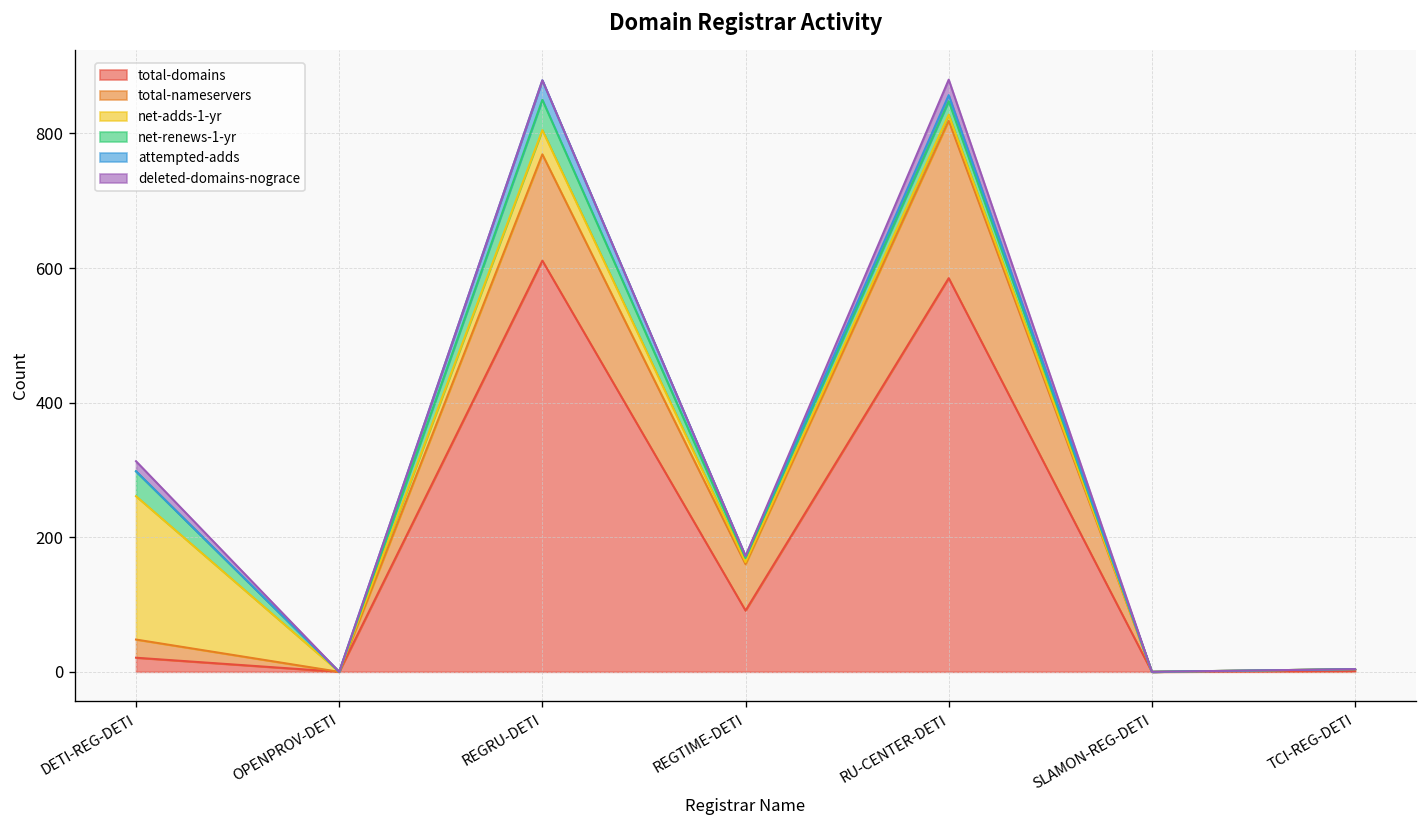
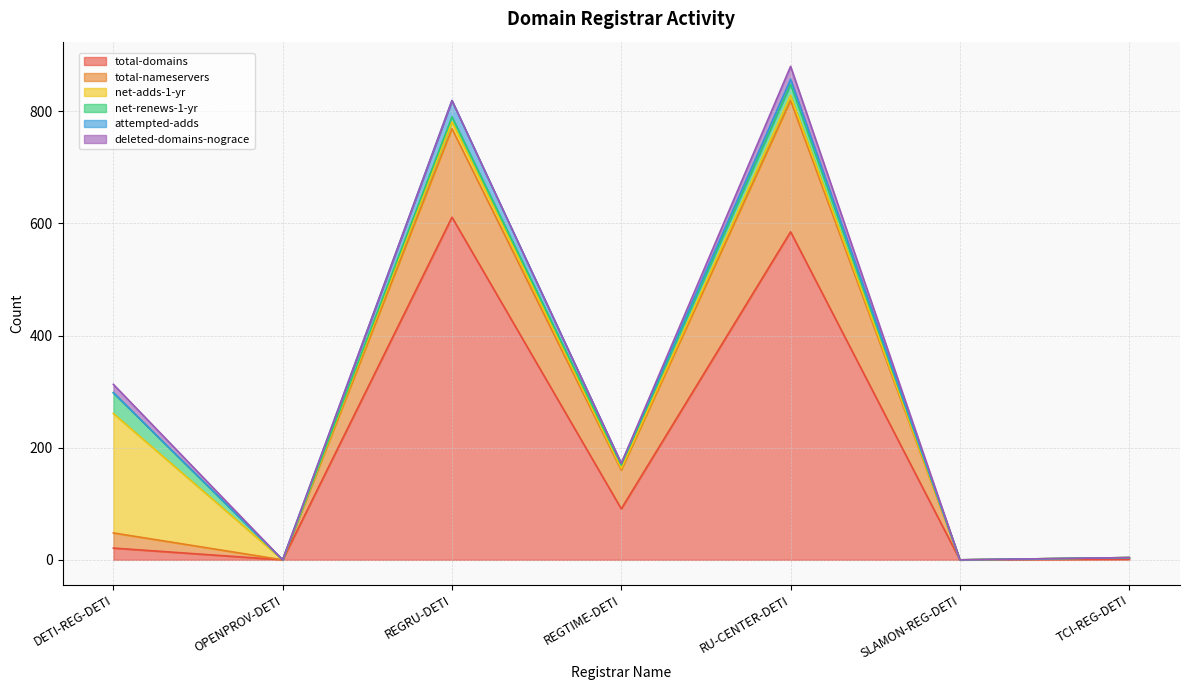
  {
    "net-adds-1-yr": {
      "DETI-REG-DETI": 210,
-     "REGRU-DETI": 40,
+     "REGRU-DETI": 10,
      "RU-CENTER-DETI": 10
    },
    "net-renews-1-yr": {
-     "REGRU-DETI": 50,
+     "REGRU-DETI": 10,
      "RU-CENTER-DETI": 20
    },
    "attempted-adds": {
      "RU-CENTER-DETI": 10
    },
    "deleted-domains-nograce": {
      "DETI-REG-DETI": 20,
      "RU-CENTER-DETI": 20
    }
  }
